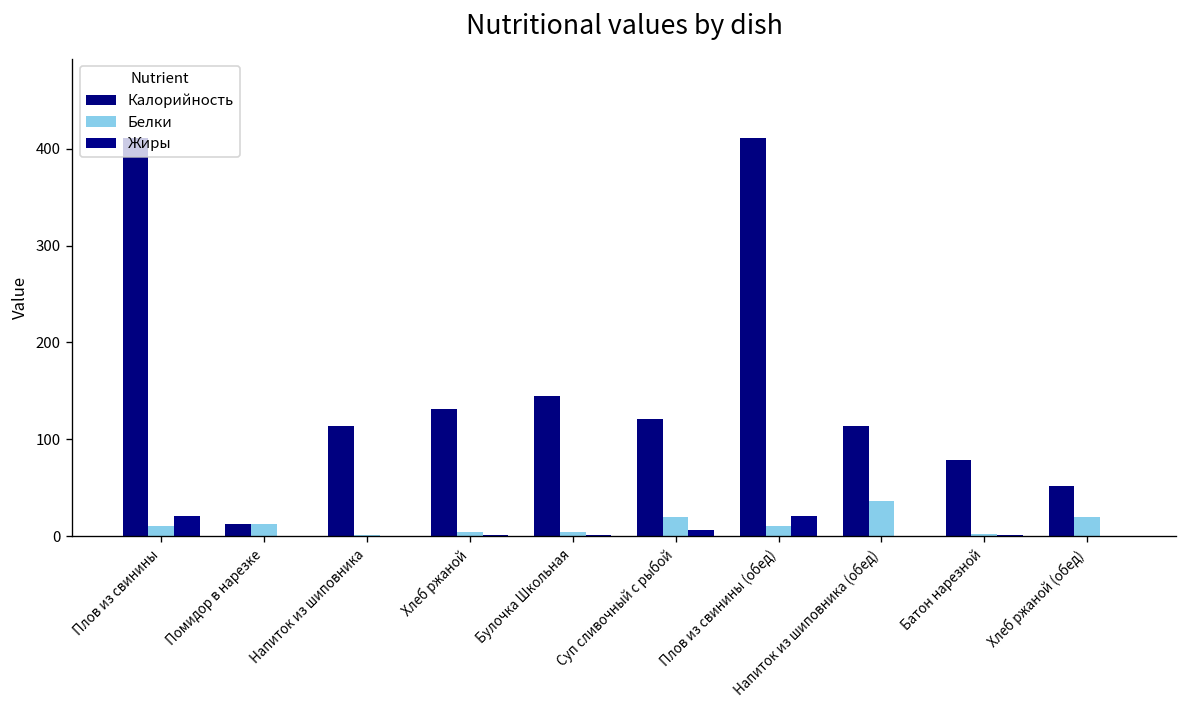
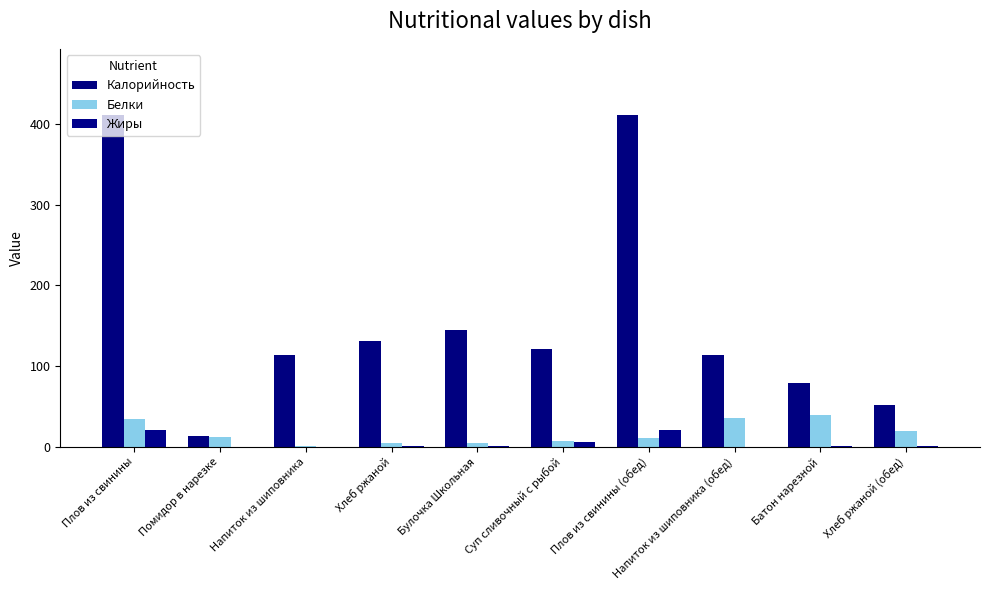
  {
    "Белки": {
-     "Плов из свинины": 10,
+     "Плов из свинины": 30,
      "Помидор в нарезке": 10,
      "Хлеб ржаной": 0,
      "Булочка Школьная": 0,
-     "Суп сливочный с рыбой": 20,
+     "Суп сливочный с рыбой": 10,
      "Плов из свинины (обед)": 10,
      "Напиток из шиповника (обед)": 40,
-     "Батон нарезной": 0,
+     "Батон нарезной": 40,
      "Хлеб ржаной (обед)": 20
    }
  }
